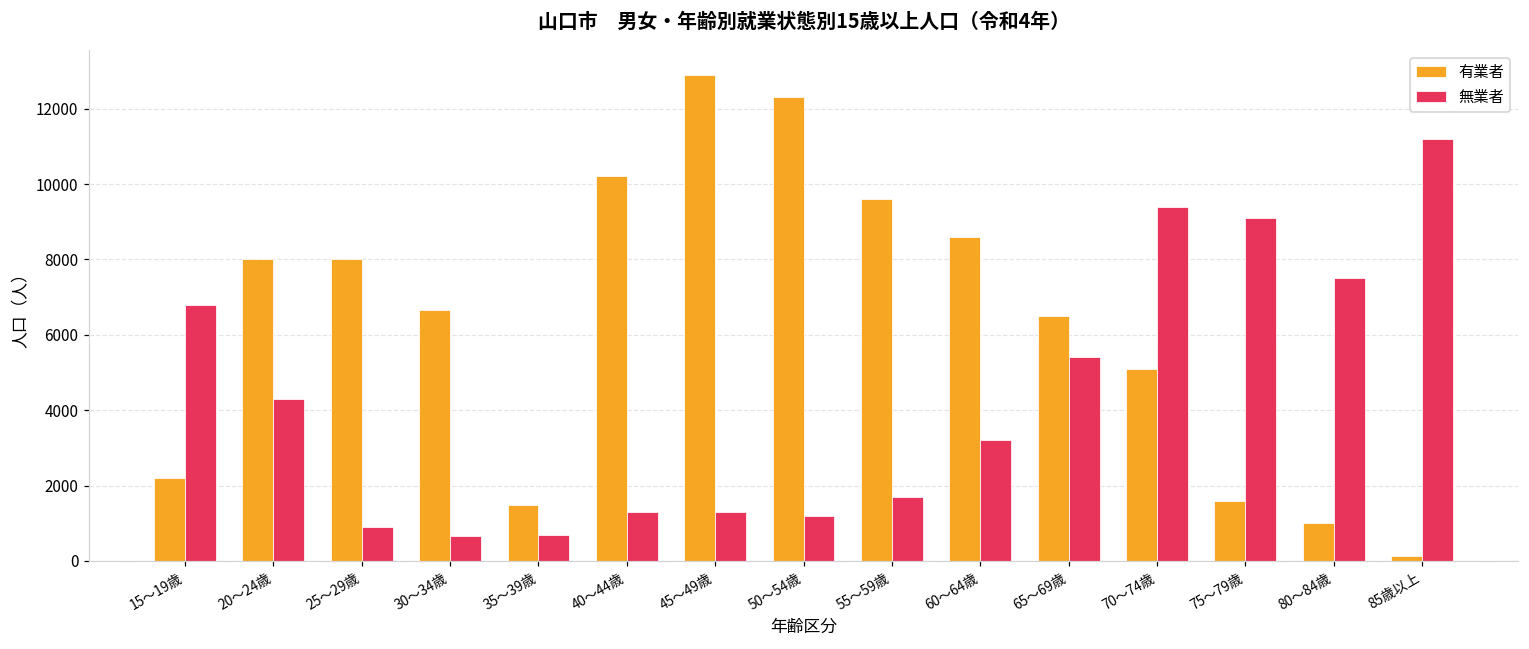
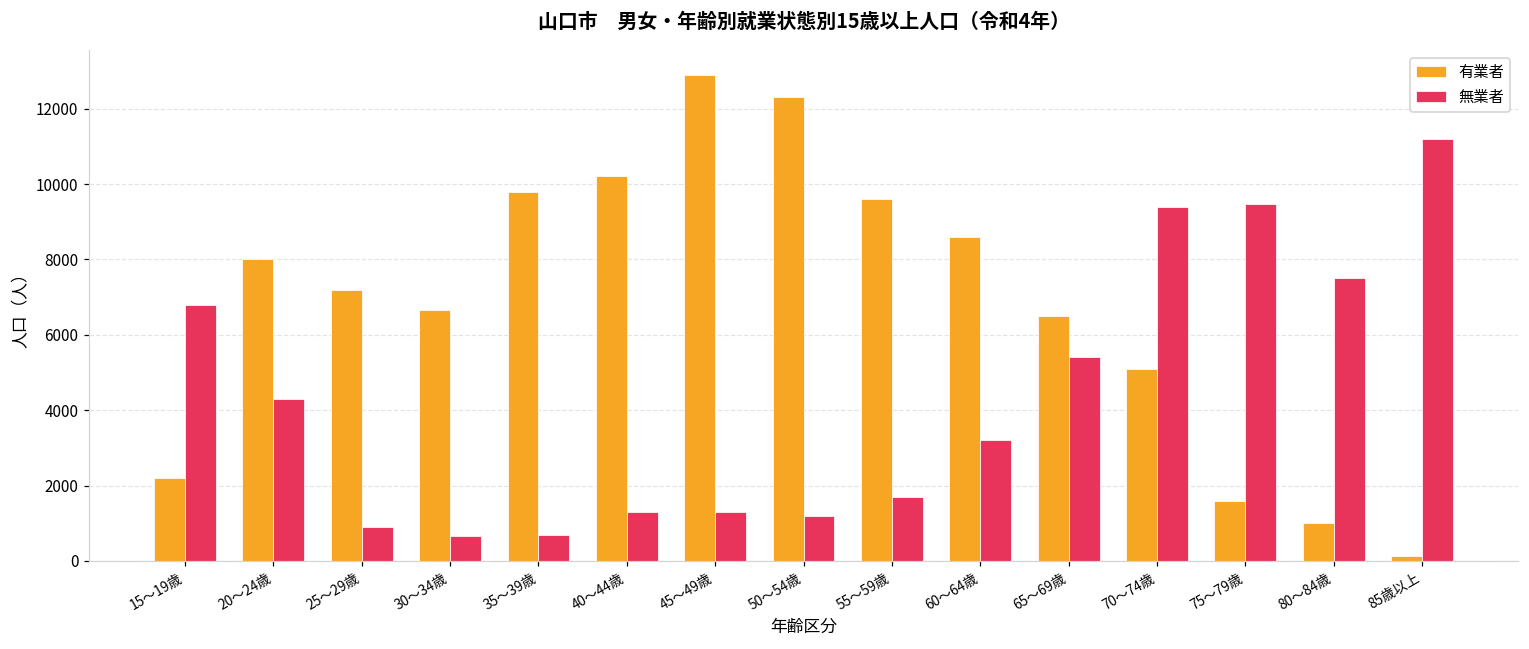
  {
    "有業者": {
      "15～19歳": 2200,
      "20～24歳": 8000,
-     "25～29歳": 8000,
+     "25～29歳": 7200,
      "30～34歳": 6700,
-     "35～39歳": 1500,
+     "35～39歳": 9800,
      "40～44歳": 10200,
      "45～49歳": 12900,
      "50～54歳": 12300,
      "55～59歳": 9600,
      "60～64歳": 8600,
      "65～69歳": 6500,
      "70～74歳": 5100,
      "75～79歳": 1600,
      "80～84歳": 1000,
      "85歳以上": 100
    },
    "無業者": {
      "15～19歳": 6800,
      "20～24歳": 4300,
      "25～29歳": 900,
      "30～34歳": 700,
      "35～39歳": 700,
      "40～44歳": 1300,
      "45～49歳": 1300,
      "50～54歳": 1200,
      "55～59歳": 1700,
      "60～64歳": 3200,
      "65～69歳": 5400,
      "70～74歳": 9400,
-     "75～79歳": 9100,
+     "75～79歳": 9500,
      "80～84歳": 7500,
      "85歳以上": 11200
    }
  }
